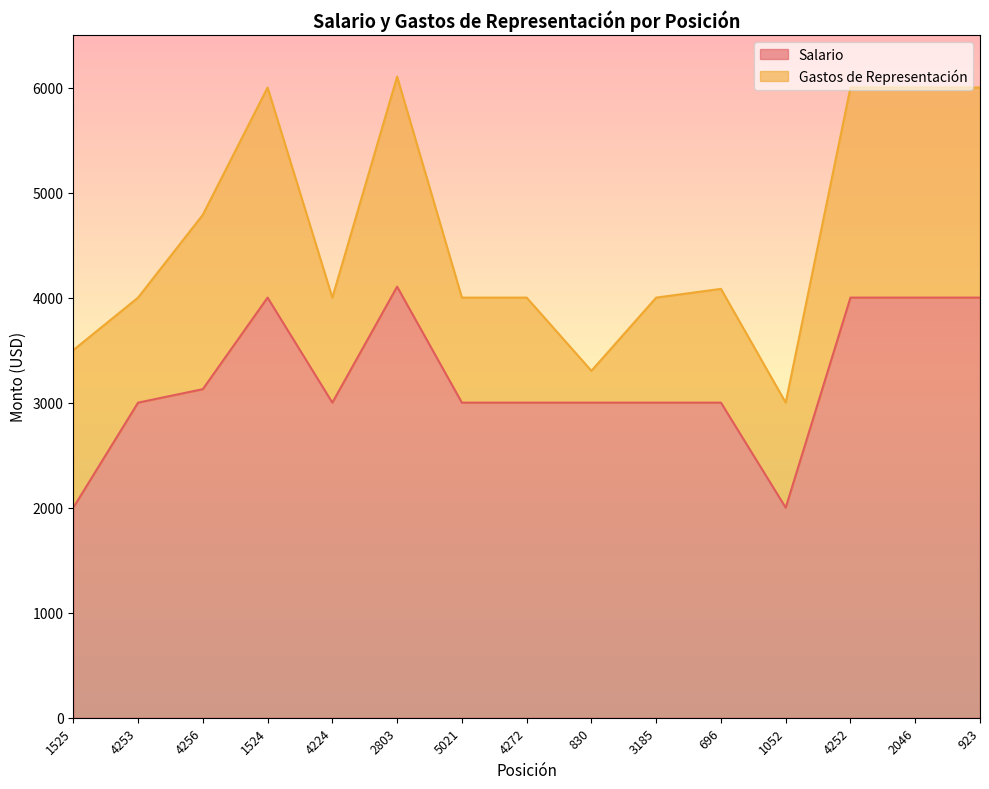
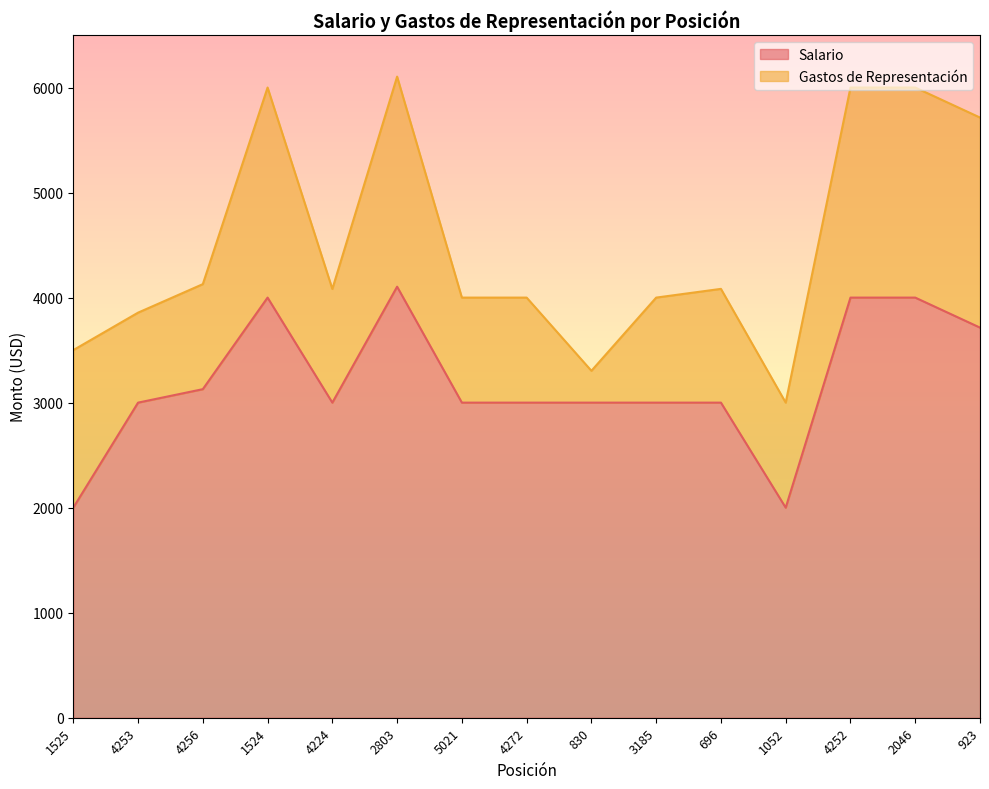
  {
    "Salario": {
      "1525": 2000,
      "4253": 3000,
      "4256": 3130,
      "1524": 4000,
      "4224": 3000,
      "2803": 4100,
      "5021": 3000,
      "4272": 3000,
      "830": 3000,
      "3185": 3000,
      "696": 3000,
      "1052": 2000,
      "4252": 4000,
      "2046": 4000,
-     "923": 4000
+     "923": 3710
    },
    "Gastos de Representación": {
      "1525": 1500,
-     "4253": 1000,
-     "4256": 1660,
+     "4253": 860,
+     "4256": 1000,
      "1524": 2000,
-     "4224": 1000,
+     "4224": 1080,
      "2803": 2000,
      "5021": 1000,
      "4272": 1000,
      "830": 300,
      "3185": 1000,
      "696": 1080,
      "1052": 1000,
      "923": 2000
    }
  }
